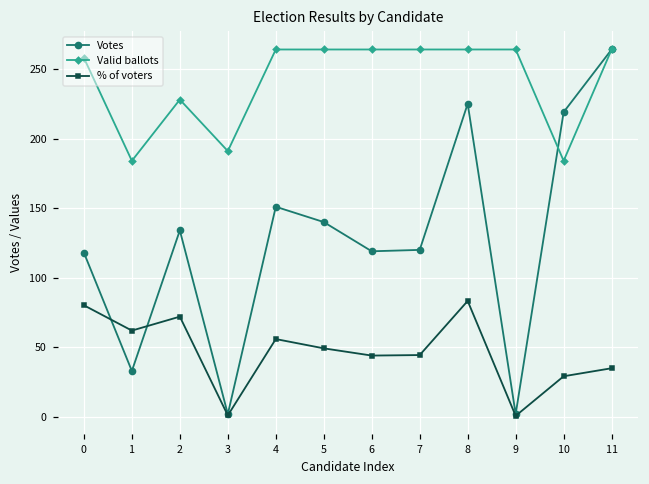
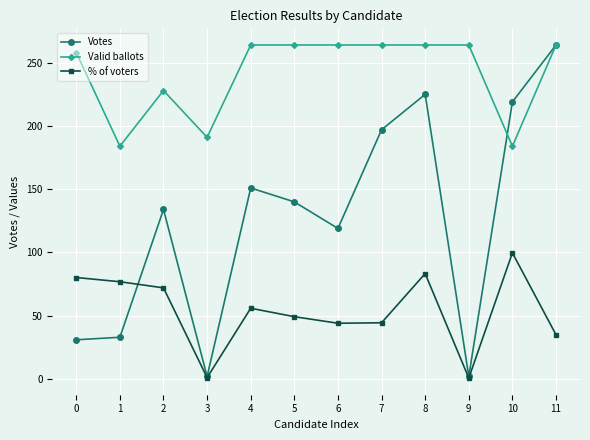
  {
    "Votes": {
-     "0": 118,
+     "0": 31,
      "1": 33,
      "2": 134,
      "4": 151,
      "5": 140,
      "6": 119,
-     "7": 120,
+     "7": 197,
      "8": 225,
      "10": 219
    },
    "Valid ballots": {
      "1": 184,
      "2": 228,
      "3": 191,
      "4": 264,
      "5": 264,
      "6": 264,
      "7": 264,
      "8": 264,
      "9": 264,
      "10": 184
    },
    "% of voters": {
      "0": 80,
-     "1": 62,
+     "1": 77,
      "2": 72,
      "4": 56,
      "5": 49,
      "6": 44,
      "7": 44,
      "8": 83,
-     "10": 29,
+     "10": 100,
      "11": 35
    }
  }
